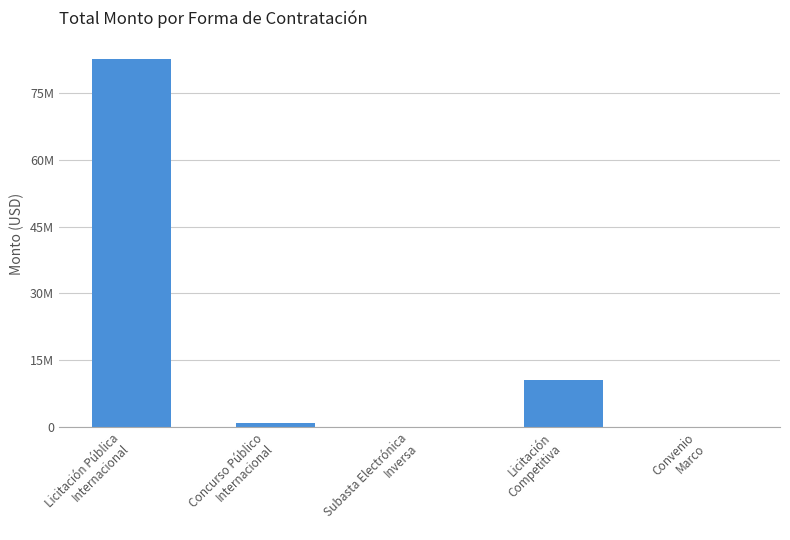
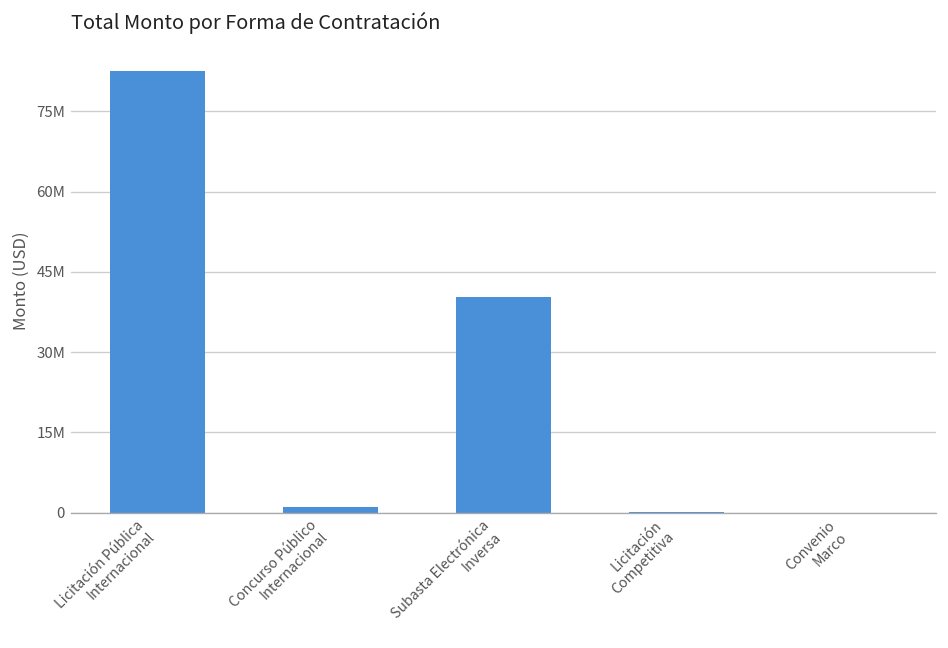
  {
    "Licitación Pública Internacional": 83000000,
    "Concurso Público Internacional": 1000000,
-   "Subasta Electrónica Inversa": 0,
-   "Licitación Competitiva": 11000000
+   "Subasta Electrónica Inversa": 40000000,
+   "Licitación Competitiva": 0
  }
